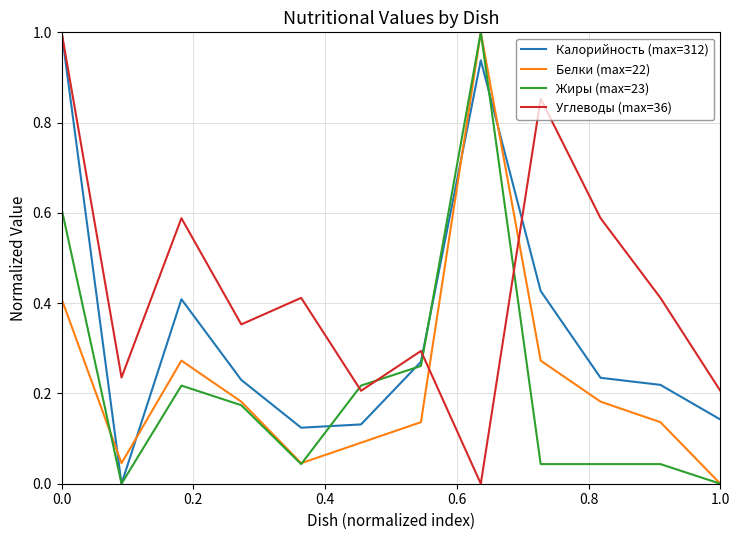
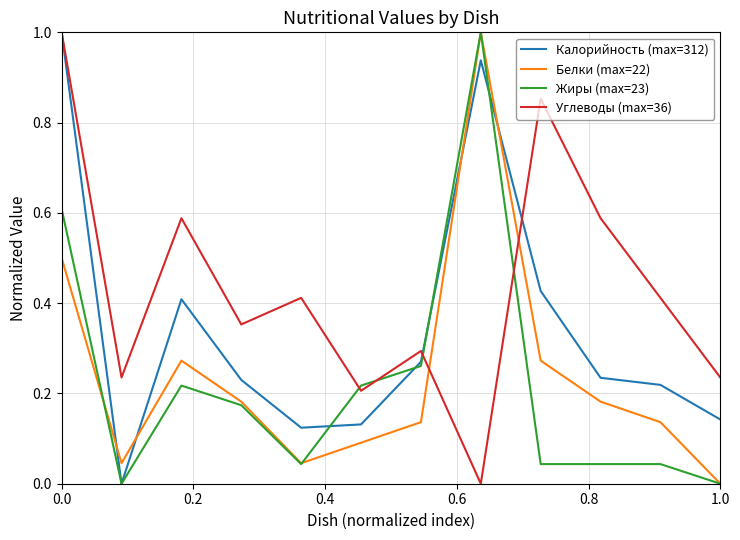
  {
    "Калорийность (max=312)": {
      "1.0": 0.14
    },
    "Белки (max=22)": {
-     "0.0": 0.41
+     "0.0": 0.50
    },
    "Жиры (max=23)": {
      "0.0": 0.61
    },
    "Углеводы (max=36)": {
-     "1.0": 0.21
+     "1.0": 0.24
    }
  }
